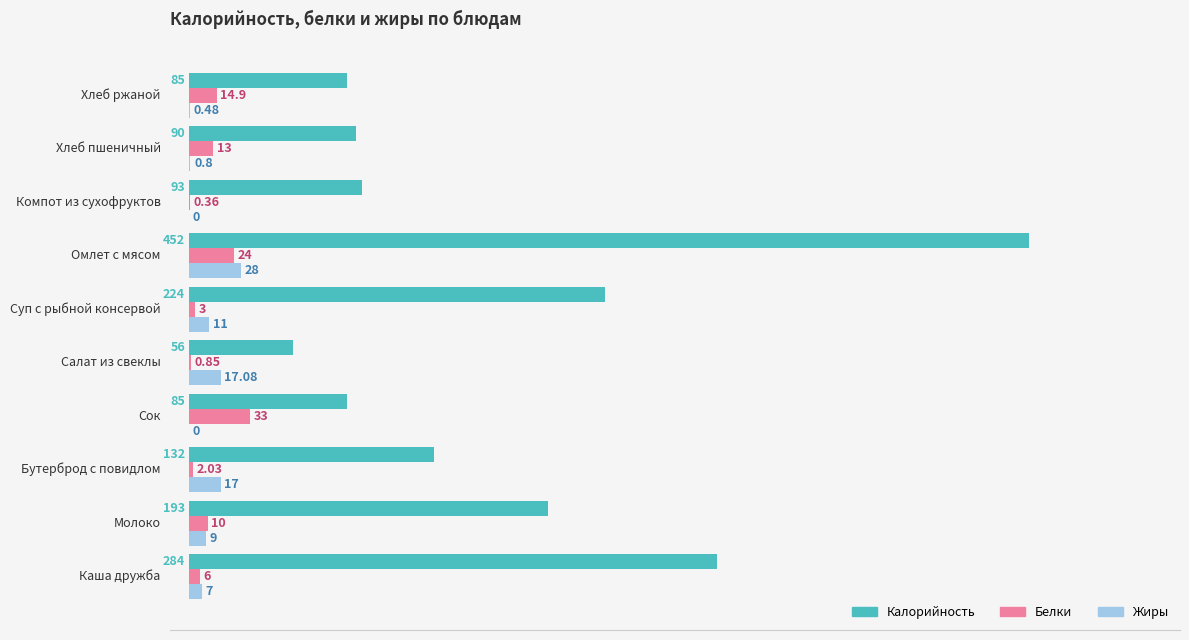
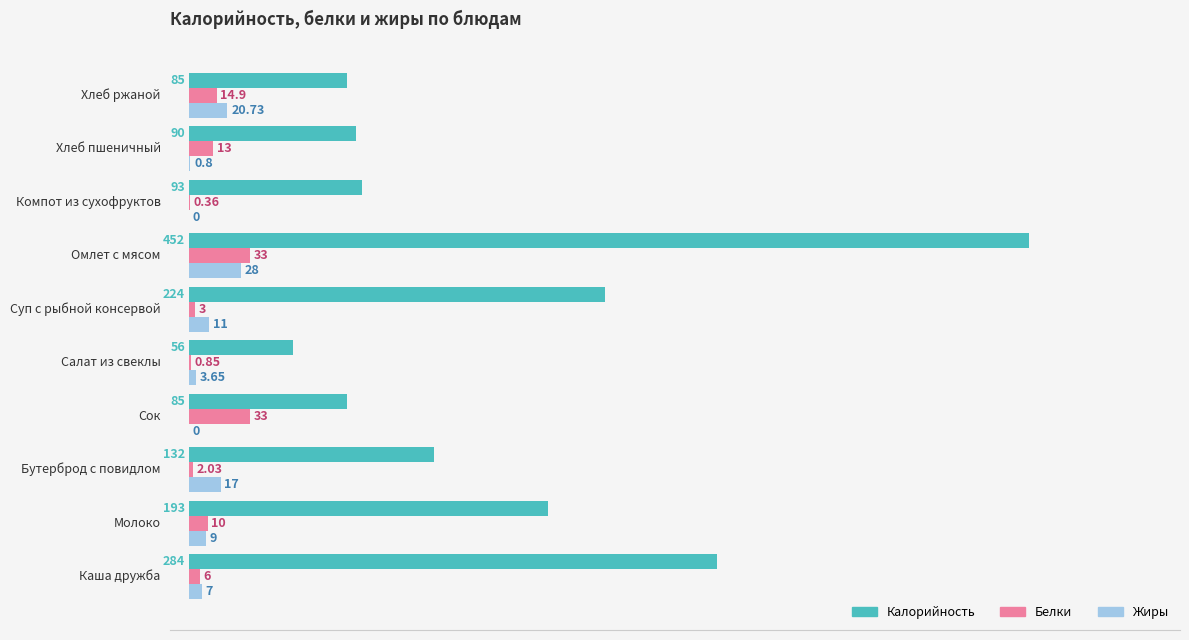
  {
    "Белки": {
      "Хлеб ржаной": 14.9,
      "Хлеб пшеничный": 13,
      "Компот из сухофруктов": 0.36,
-     "Омлет с мясом": 24,
+     "Омлет с мясом": 33,
      "Суп с рыбной консервой": 3,
      "Салат из свеклы": 0.85,
      "Сок": 33,
      "Бутерброд с повидлом": 2.03,
      "Молоко": 10,
      "Каша дружба": 6
    },
    "Жиры": {
-     "Хлеб ржаной": 0.48,
+     "Хлеб ржаной": 20.73,
      "Хлеб пшеничный": 0.8,
      "Компот из сухофруктов": 0,
      "Омлет с мясом": 28,
      "Суп с рыбной консервой": 11,
-     "Салат из свеклы": 17.08,
+     "Салат из свеклы": 3.65,
      "Сок": 0,
      "Бутерброд с повидлом": 17,
      "Молоко": 9,
      "Каша дружба": 7
    }
  }
